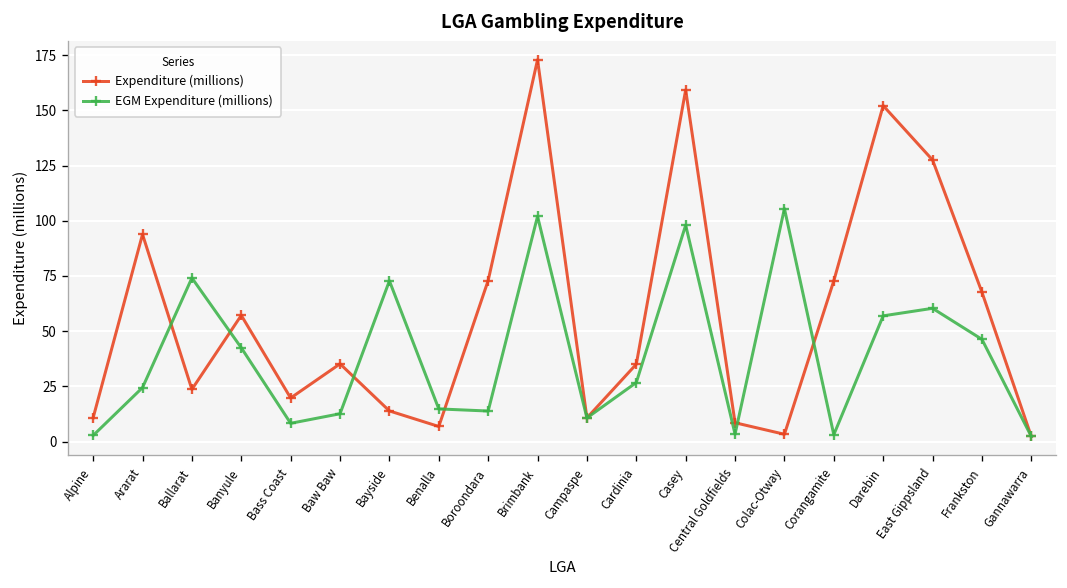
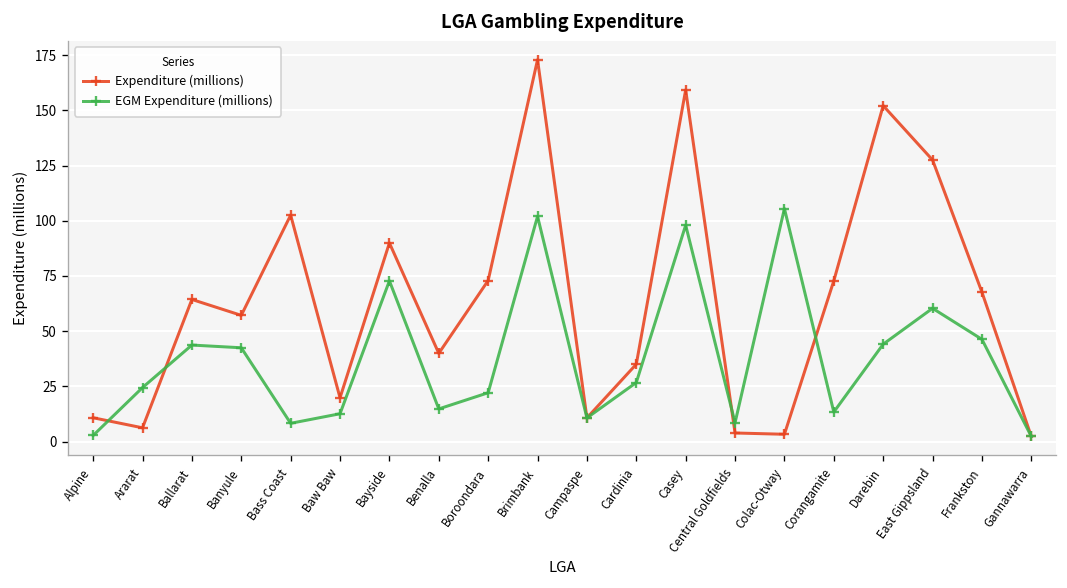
  {
    "Expenditure (millions)": {
      "Alpine": 11,
-     "Ararat": 94,
-     "Ballarat": 24,
+     "Ararat": 6,
+     "Ballarat": 64,
      "Banyule": 57,
-     "Bass Coast": 20,
-     "Baw Baw": 35,
-     "Bayside": 14,
-     "Benalla": 7,
+     "Bass Coast": 103,
+     "Baw Baw": 20,
+     "Bayside": 90,
+     "Benalla": 40,
      "Boroondara": 73,
      "Brimbank": 173,
      "Cardinia": 35,
      "Casey": 159,
-     "Central Goldfields": 9,
+     "Central Goldfields": 4,
      "Colac-Otway": 3,
      "Corangamite": 73,
      "Darebin": 152,
      "East Gippsland": 128,
      "Frankston": 68
    },
    "EGM Expenditure (millions)": {
      "Alpine": 3,
      "Ararat": 24,
-     "Ballarat": 74,
+     "Ballarat": 44,
      "Banyule": 42,
      "Bass Coast": 8,
      "Baw Baw": 13,
      "Bayside": 73,
      "Benalla": 15,
-     "Boroondara": 14,
+     "Boroondara": 22,
      "Brimbank": 102,
      "Cardinia": 27,
      "Casey": 98,
-     "Central Goldfields": 3,
+     "Central Goldfields": 9,
      "Colac-Otway": 106,
-     "Corangamite": 3,
-     "Darebin": 57,
+     "Corangamite": 13,
+     "Darebin": 44,
      "East Gippsland": 60,
      "Frankston": 46
    }
  }
